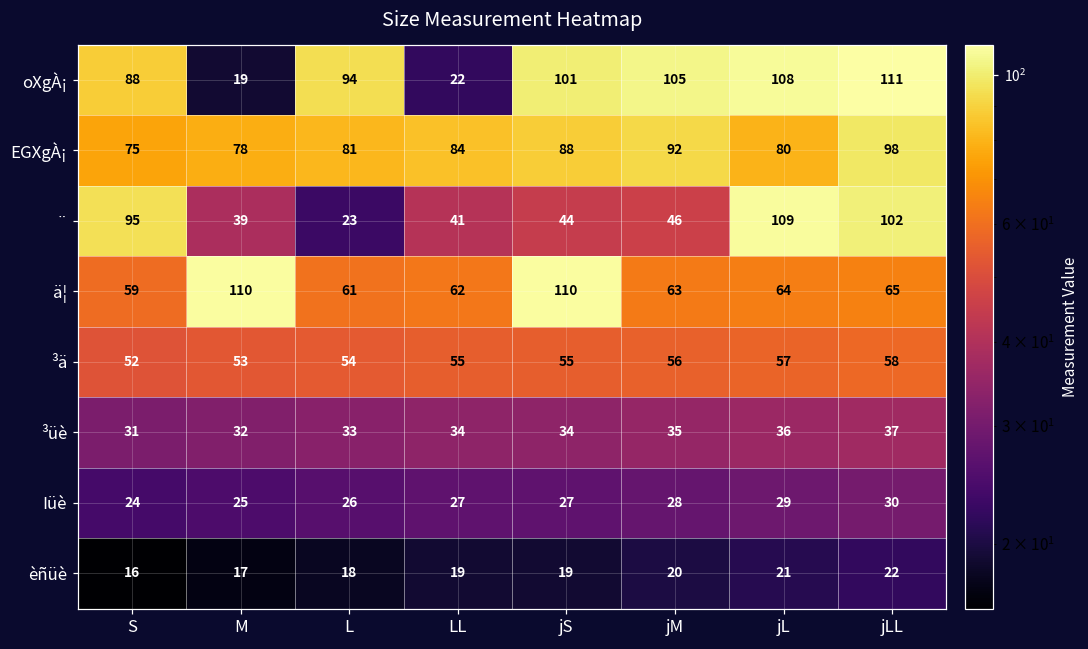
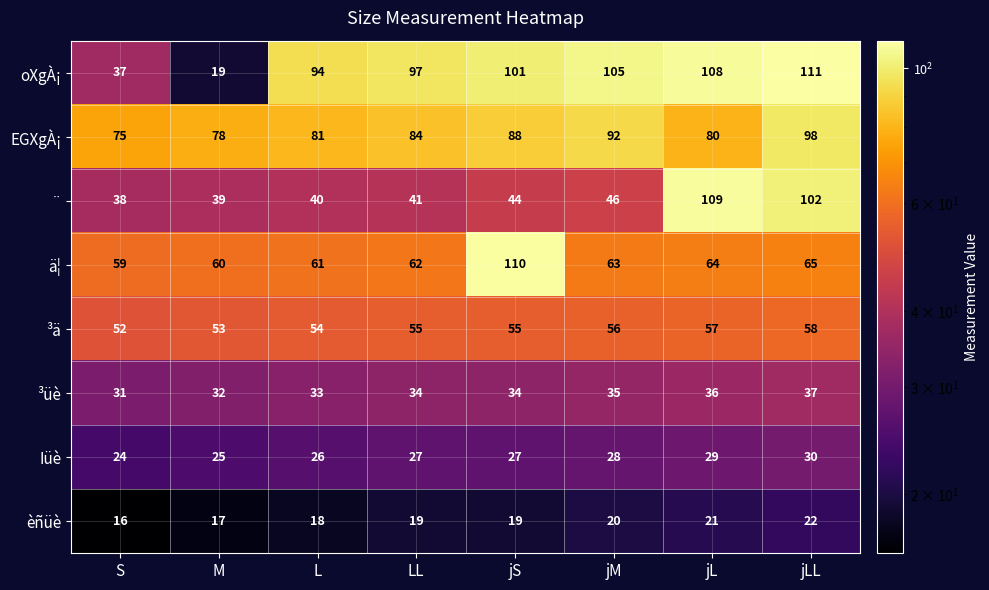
  {
    "oXgÀ¡": {
-     "S": 88,
+     "S": 37,
      "M": 19,
      "L": 94,
-     "LL": 22,
+     "LL": 97,
      "jS": 101,
      "jM": 105,
      "jL": 108,
      "jLL": 111
    },
    "EGXgÀ¡": {
      "S": 75,
      "M": 78,
      "L": 81,
      "LL": 84,
      "jS": 88,
      "jM": 92,
      "jL": 80,
      "jLL": 98
    },
    "¨": {
-     "S": 95,
+     "S": 38,
      "M": 39,
-     "L": 23,
+     "L": 40,
      "LL": 41,
      "jS": 44,
      "jM": 46,
      "jL": 109,
      "jLL": 102
    },
    "ä¦": {
      "S": 59,
-     "M": 110,
+     "M": 60,
      "L": 61,
      "LL": 62,
      "jS": 110,
      "jM": 63,
      "jL": 64,
      "jLL": 65
    },
    "³ä": {
      "S": 52,
      "M": 53,
      "L": 54,
      "LL": 55,
      "jS": 55,
      "jM": 56,
      "jL": 57,
      "jLL": 58
    },
    "³üè": {
      "S": 31,
      "M": 32,
      "L": 33,
      "LL": 34,
      "jS": 34,
      "jM": 35,
      "jL": 36,
      "jLL": 37
    },
    "Iüè": {
      "S": 24,
      "M": 25,
      "L": 26,
      "LL": 27,
      "jS": 27,
      "jM": 28,
      "jL": 29,
      "jLL": 30
    },
    "èñüè": {
      "S": 16,
      "M": 17,
      "L": 18,
      "LL": 19,
      "jS": 19,
      "jM": 20,
      "jL": 21,
      "jLL": 22
    }
  }
